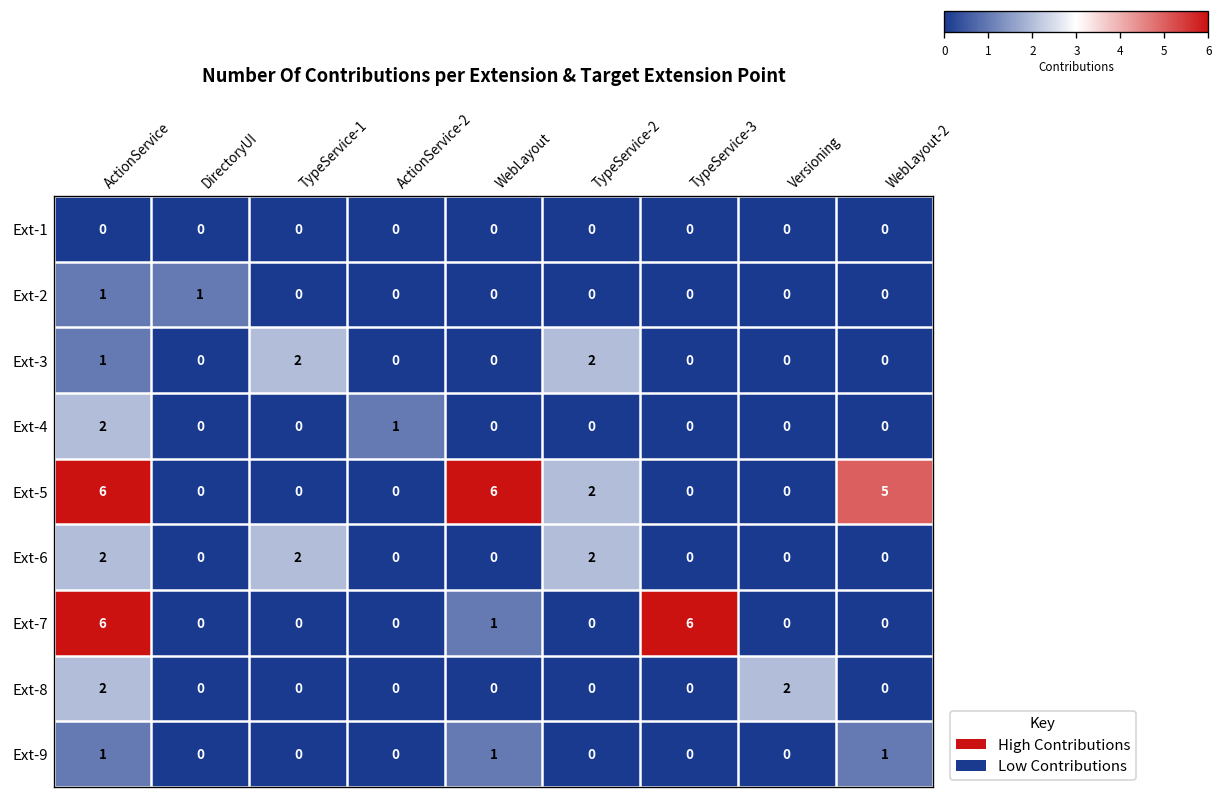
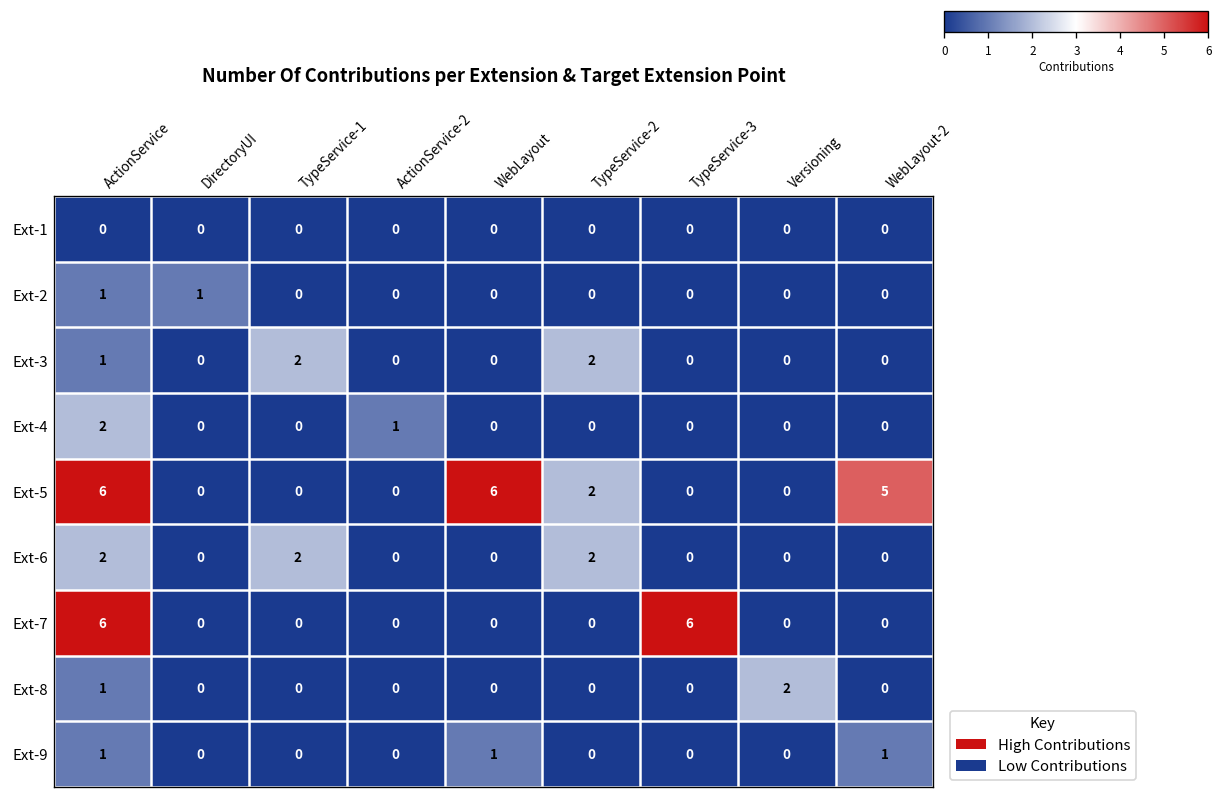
  {
    "Ext-1": {
      "ActionService": 0,
      "DirectoryUI": 0,
      "TypeService-1": 0,
      "ActionService-2": 0,
      "WebLayout": 0,
      "TypeService-2": 0,
      "TypeService-3": 0,
      "Versioning": 0,
      "WebLayout-2": 0
    },
    "Ext-2": {
      "ActionService": 1,
      "DirectoryUI": 1,
      "TypeService-1": 0,
      "ActionService-2": 0,
      "WebLayout": 0,
      "TypeService-2": 0,
      "TypeService-3": 0,
      "Versioning": 0,
      "WebLayout-2": 0
    },
    "Ext-3": {
      "ActionService": 1,
      "DirectoryUI": 0,
      "TypeService-1": 2,
      "ActionService-2": 0,
      "WebLayout": 0,
      "TypeService-2": 2,
      "TypeService-3": 0,
      "Versioning": 0,
      "WebLayout-2": 0
    },
    "Ext-4": {
      "ActionService": 2,
      "DirectoryUI": 0,
      "TypeService-1": 0,
      "ActionService-2": 1,
      "WebLayout": 0,
      "TypeService-2": 0,
      "TypeService-3": 0,
      "Versioning": 0,
      "WebLayout-2": 0
    },
    "Ext-5": {
      "ActionService": 6,
      "DirectoryUI": 0,
      "TypeService-1": 0,
      "ActionService-2": 0,
      "WebLayout": 6,
      "TypeService-2": 2,
      "TypeService-3": 0,
      "Versioning": 0,
      "WebLayout-2": 5
    },
    "Ext-6": {
      "ActionService": 2,
      "DirectoryUI": 0,
      "TypeService-1": 2,
      "ActionService-2": 0,
      "WebLayout": 0,
      "TypeService-2": 2,
      "TypeService-3": 0,
      "Versioning": 0,
      "WebLayout-2": 0
    },
    "Ext-7": {
      "ActionService": 6,
      "DirectoryUI": 0,
      "TypeService-1": 0,
      "ActionService-2": 0,
-     "WebLayout": 1,
+     "WebLayout": 0,
      "TypeService-2": 0,
      "TypeService-3": 6,
      "Versioning": 0,
      "WebLayout-2": 0
    },
    "Ext-8": {
-     "ActionService": 2,
+     "ActionService": 1,
      "DirectoryUI": 0,
      "TypeService-1": 0,
      "ActionService-2": 0,
      "WebLayout": 0,
      "TypeService-2": 0,
      "TypeService-3": 0,
      "Versioning": 2,
      "WebLayout-2": 0
    },
    "Ext-9": {
      "ActionService": 1,
      "DirectoryUI": 0,
      "TypeService-1": 0,
      "ActionService-2": 0,
      "WebLayout": 1,
      "TypeService-2": 0,
      "TypeService-3": 0,
      "Versioning": 0,
      "WebLayout-2": 1
    }
  }
